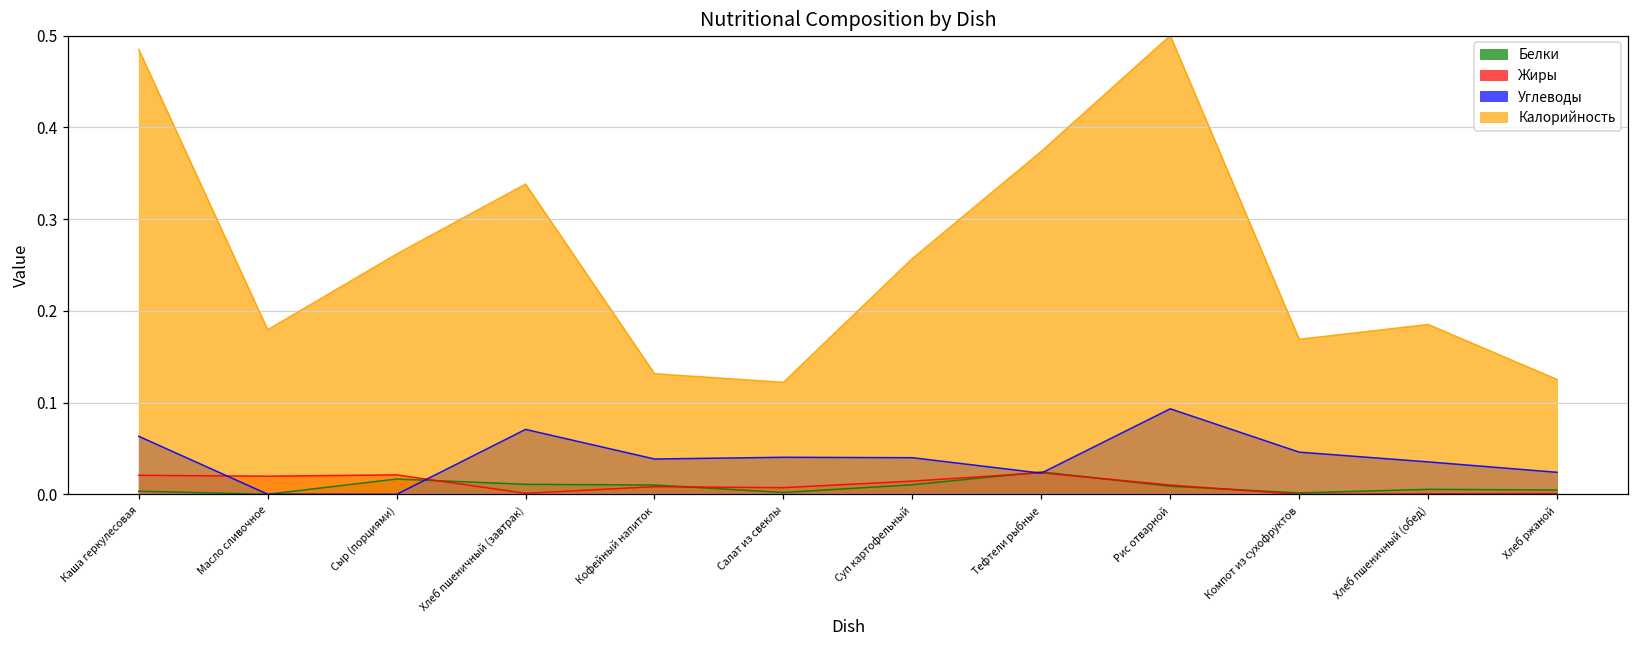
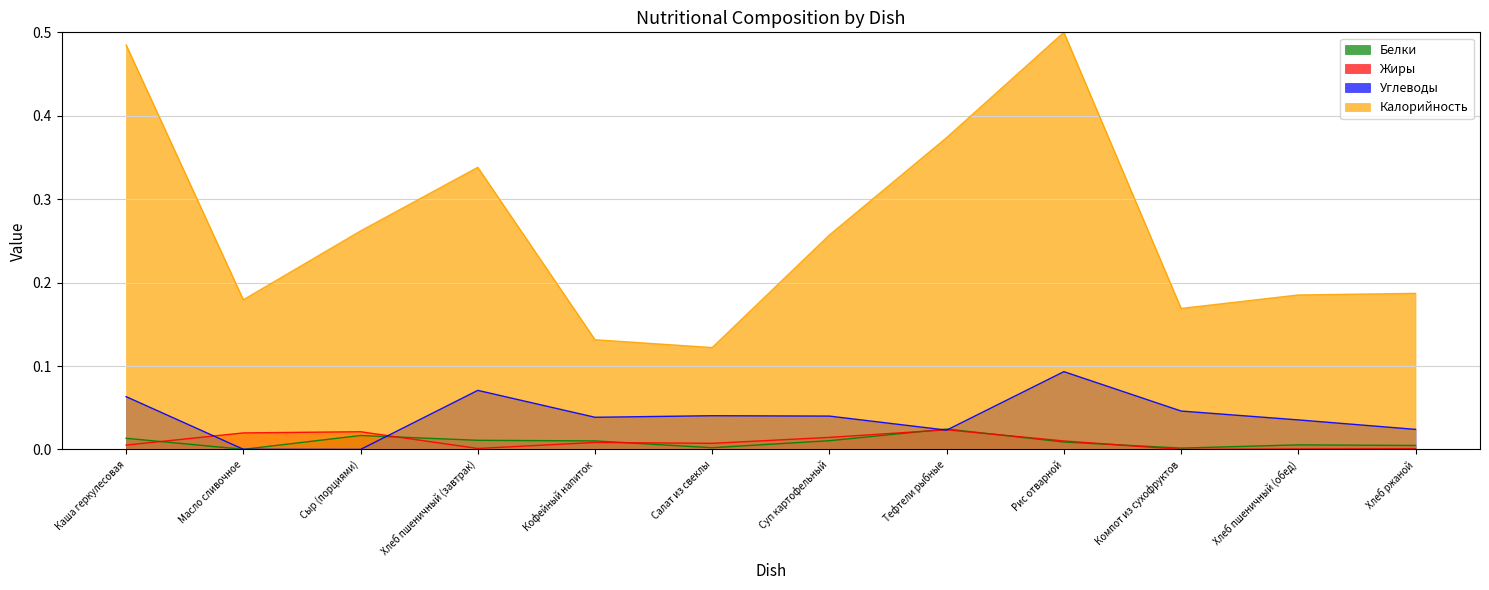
  {
    "Белки": {
-     "Каша геркулесовая": 0.00,
+     "Каша геркулесовая": 0.01,
      "Сыр (порциями)": 0.02,
      "Хлеб пшеничный (завтрак)": 0.01,
      "Салат из свеклы": 0.00,
      "Суп картофельный": 0.01,
      "Хлеб пшеничный (обед)": 0.01,
      "Хлеб ржаной": 0.00
    },
    "Жиры": {
-     "Каша геркулесовая": 0.02,
+     "Каша геркулесовая": 0.01,
      "Масло сливочное": 0.02,
      "Сыр (порциями)": 0.02,
      "Хлеб пшеничный (завтрак)": 0.00,
      "Салат из свеклы": 0.01,
      "Суп картофельный": 0.01,
      "Хлеб пшеничный (обед)": 0.00,
      "Хлеб ржаной": 0.00
    },
    "Углеводы": {
      "Каша геркулесовая": 0.06,
      "Сыр (порциями)": 0.00,
      "Хлеб пшеничный (завтрак)": 0.07,
      "Кофейный напиток": 0.04,
      "Салат из свеклы": 0.04,
      "Суп картофельный": 0.04,
      "Рис отварной": 0.09,
      "Компот из сухофруктов": 0.05,
      "Хлеб пшеничный (обед)": 0.04,
      "Хлеб ржаной": 0.02
    },
    "Калорийность": {
      "Каша геркулесовая": 0.48,
      "Масло сливочное": 0.18,
      "Сыр (порциями)": 0.26,
      "Хлеб пшеничный (завтрак)": 0.34,
      "Кофейный напиток": 0.13,
      "Салат из свеклы": 0.12,
      "Суп картофельный": 0.26,
      "Тефтели рыбные": 0.37,
      "Рис отварной": 0.50,
      "Компот из сухофруктов": 0.17,
      "Хлеб пшеничный (обед)": 0.19,
-     "Хлеб ржаной": 0.13
+     "Хлеб ржаной": 0.19
    }
  }
